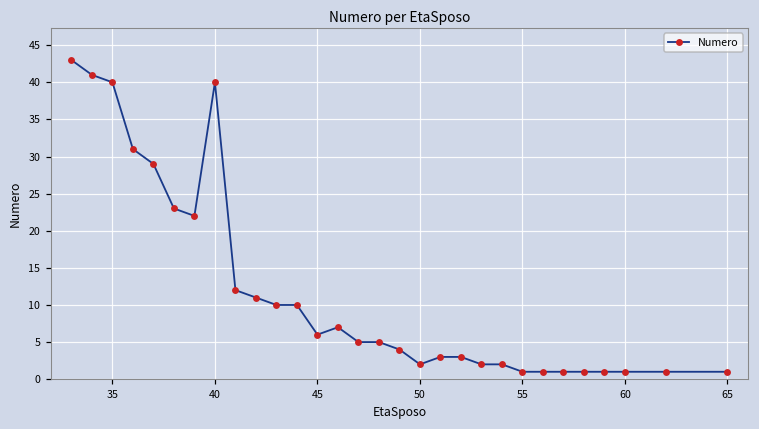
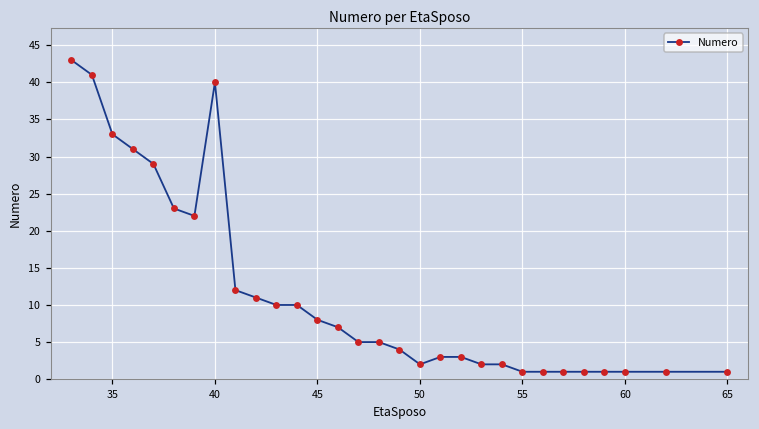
  {
-   "35": 40,
+   "35": 33,
    "40": 40,
-   "45": 6,
+   "45": 8,
    "50": 2,
    "55": 1,
    "60": 1,
    "65": 1
  }
